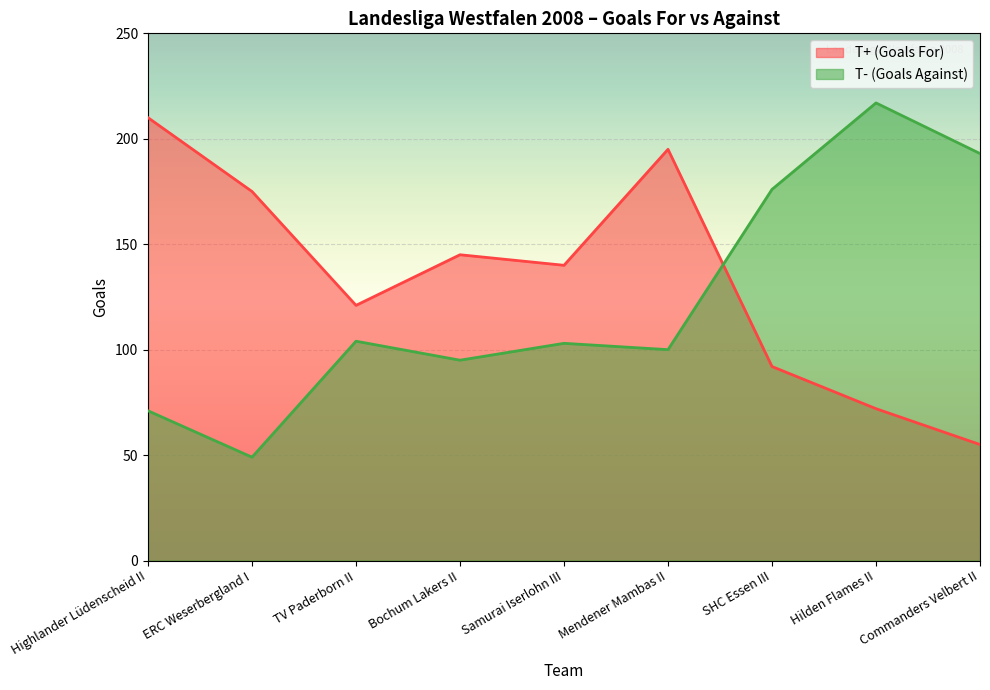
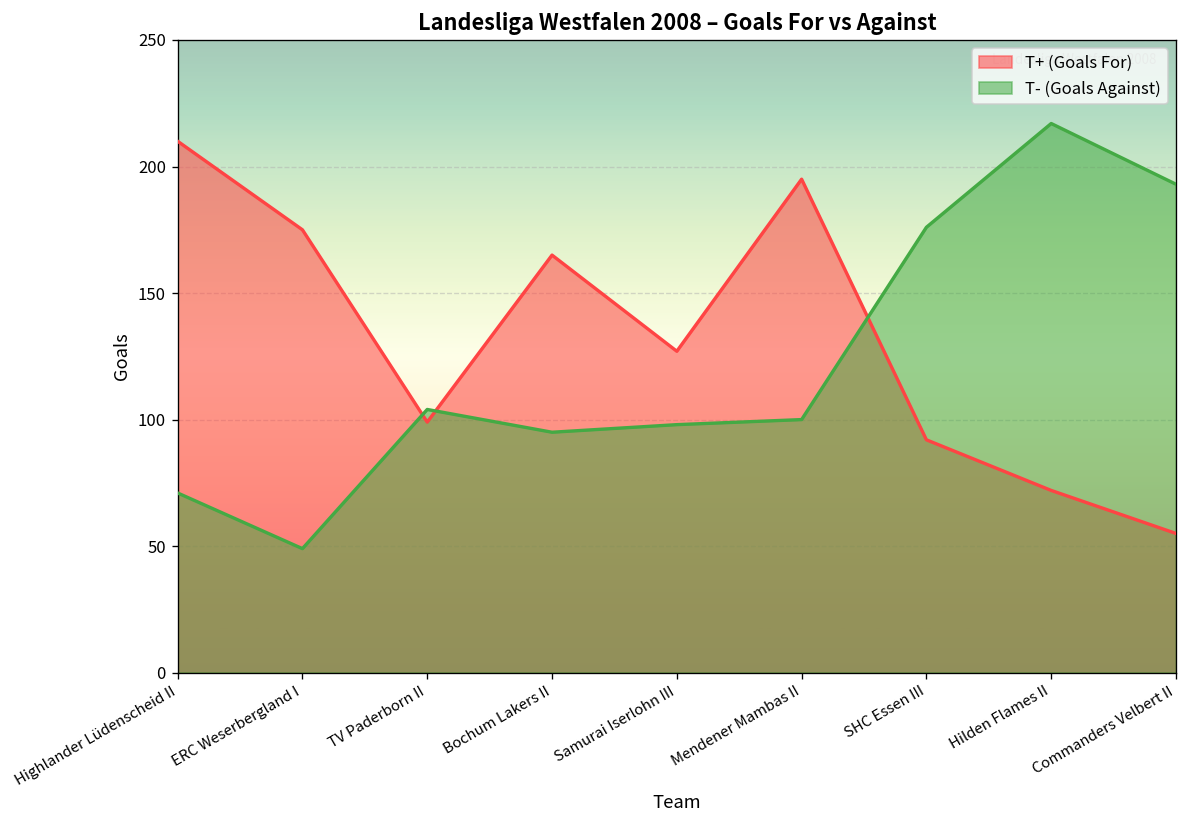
  {
    "T+ (Goals For)": {
      "Highlander Lüdenscheid II": 210,
      "ERC Weserbergland I": 175,
-     "TV Paderborn II": 121,
-     "Bochum Lakers II": 145,
-     "Samurai Iserlohn III": 140,
+     "TV Paderborn II": 99,
+     "Bochum Lakers II": 165,
+     "Samurai Iserlohn III": 127,
      "Mendener Mambas II": 195,
      "SHC Essen III": 92,
      "Hilden Flames II": 72,
      "Commanders Velbert II": 55
    },
    "T- (Goals Against)": {
      "Highlander Lüdenscheid II": 71,
      "ERC Weserbergland I": 49,
      "TV Paderborn II": 104,
      "Bochum Lakers II": 95,
-     "Samurai Iserlohn III": 103,
+     "Samurai Iserlohn III": 98,
      "Mendener Mambas II": 100,
      "SHC Essen III": 176,
      "Hilden Flames II": 217,
      "Commanders Velbert II": 193
    }
  }
